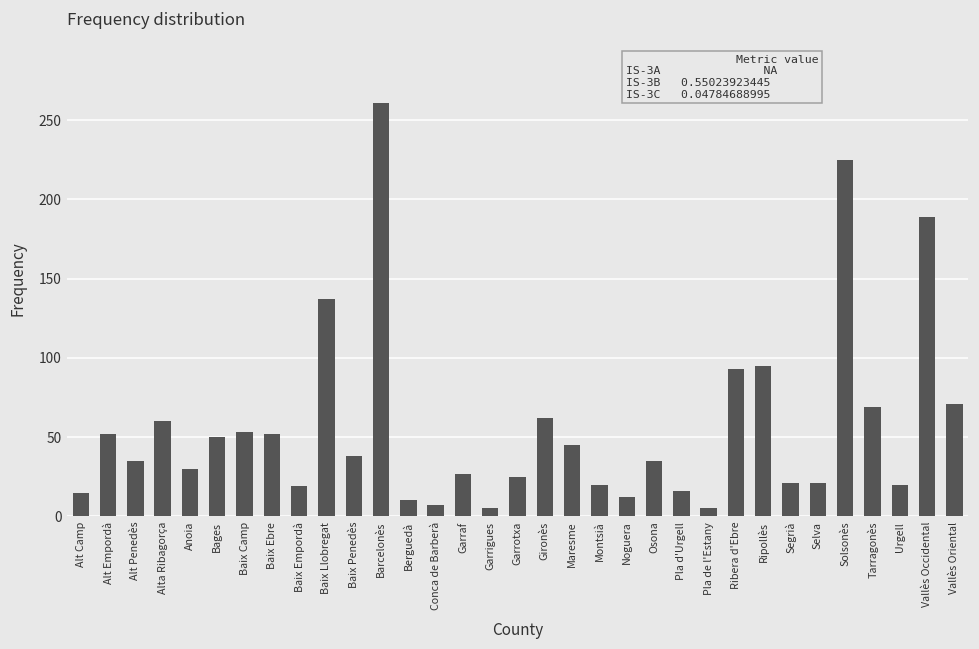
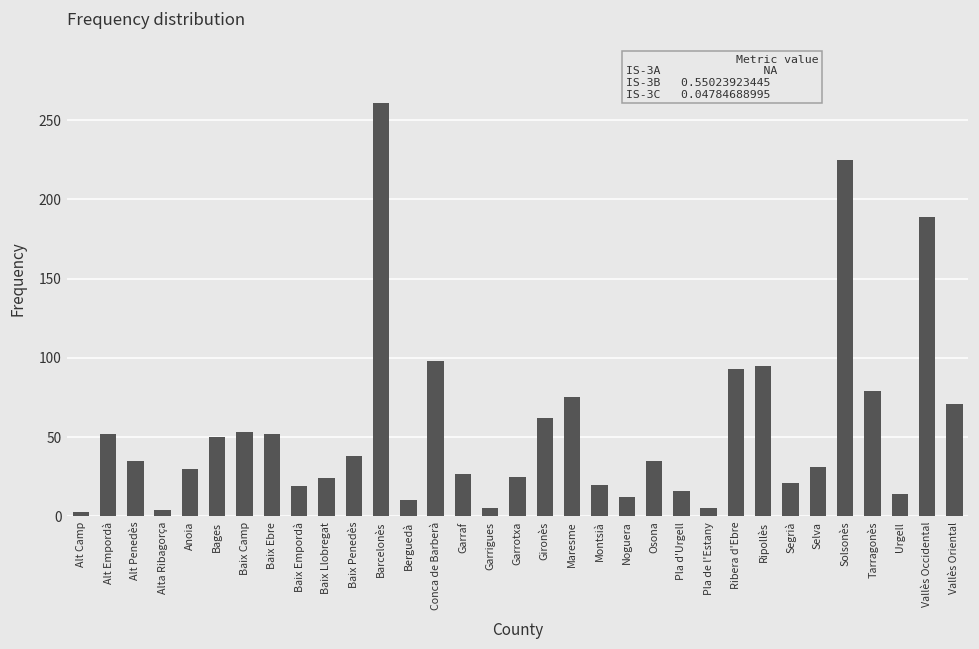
  {
-   "Alt Camp": 15,
+   "Alt Camp": 3,
    "Alt Empordà": 52,
    "Alt Penedès": 35,
-   "Alta Ribagorça": 60,
+   "Alta Ribagorça": 4,
    "Anoia": 30,
    "Bages": 50,
    "Baix Camp": 53,
    "Baix Ebre": 52,
    "Baix Empordà": 19,
-   "Baix Llobregat": 137,
+   "Baix Llobregat": 24,
    "Baix Penedès": 38,
    "Barcelonès": 261,
    "Berguedà": 10,
-   "Conca de Barberà": 7,
+   "Conca de Barberà": 98,
    "Garraf": 27,
    "Garrigues": 5,
    "Garrotxa": 25,
    "Gironès": 62,
-   "Maresme": 45,
+   "Maresme": 75,
    "Montsià": 20,
    "Noguera": 12,
    "Osona": 35,
    "Pla d'Urgell": 16,
    "Pla de l'Estany": 5,
    "Ribera d'Ebre": 93,
    "Ripollès": 95,
    "Segrià": 21,
-   "Selva": 21,
+   "Selva": 31,
    "Solsonès": 225,
-   "Tarragonès": 69,
-   "Urgell": 20,
+   "Tarragonès": 79,
+   "Urgell": 14,
    "Vallès Occidental": 189,
    "Vallès Oriental": 71
  }
